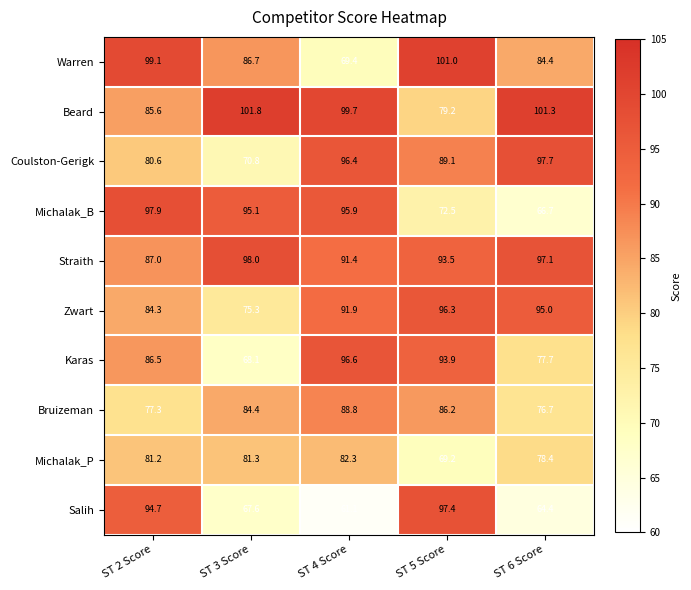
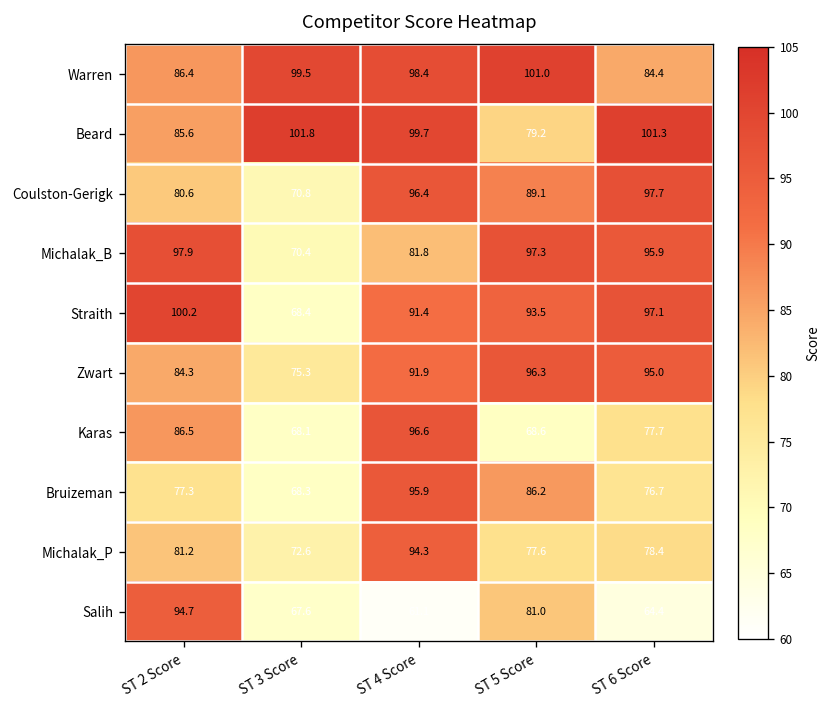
  {
    "Warren": {
-     "ST 2 Score": 99.1,
-     "ST 3 Score": 86.7,
-     "ST 4 Score": 69.4,
+     "ST 2 Score": 86.4,
+     "ST 3 Score": 99.5,
+     "ST 4 Score": 98.4,
      "ST 5 Score": 101.0,
      "ST 6 Score": 84.4
    },
    "Beard": {
      "ST 2 Score": 85.6,
      "ST 3 Score": 101.8,
      "ST 4 Score": 99.7,
      "ST 5 Score": 79.2,
      "ST 6 Score": 101.3
    },
    "Coulston-Gerigk": {
      "ST 2 Score": 80.6,
      "ST 3 Score": 70.8,
      "ST 4 Score": 96.4,
      "ST 5 Score": 89.1,
      "ST 6 Score": 97.7
    },
    "Michalak_B": {
      "ST 2 Score": 97.9,
-     "ST 3 Score": 95.1,
-     "ST 4 Score": 95.9,
-     "ST 5 Score": 72.5,
-     "ST 6 Score": 66.7
+     "ST 3 Score": 70.4,
+     "ST 4 Score": 81.8,
+     "ST 5 Score": 97.3,
+     "ST 6 Score": 95.9
    },
    "Straith": {
-     "ST 2 Score": 87.0,
-     "ST 3 Score": 98.0,
+     "ST 2 Score": 100.2,
+     "ST 3 Score": 68.4,
      "ST 4 Score": 91.4,
      "ST 5 Score": 93.5,
      "ST 6 Score": 97.1
    },
    "Zwart": {
      "ST 2 Score": 84.3,
      "ST 3 Score": 75.3,
      "ST 4 Score": 91.9,
      "ST 5 Score": 96.3,
      "ST 6 Score": 95.0
    },
    "Karas": {
      "ST 2 Score": 86.5,
      "ST 3 Score": 68.1,
      "ST 4 Score": 96.6,
-     "ST 5 Score": 93.9,
+     "ST 5 Score": 68.6,
      "ST 6 Score": 77.7
    },
    "Bruizeman": {
      "ST 2 Score": 77.3,
-     "ST 3 Score": 84.4,
-     "ST 4 Score": 88.8,
+     "ST 3 Score": 68.3,
+     "ST 4 Score": 95.9,
      "ST 5 Score": 86.2,
      "ST 6 Score": 76.7
    },
    "Michalak_P": {
      "ST 2 Score": 81.2,
-     "ST 3 Score": 81.3,
-     "ST 4 Score": 82.3,
-     "ST 5 Score": 69.2,
+     "ST 3 Score": 72.6,
+     "ST 4 Score": 94.3,
+     "ST 5 Score": 77.6,
      "ST 6 Score": 78.4
    },
    "Salih": {
      "ST 2 Score": 94.7,
      "ST 3 Score": 67.6,
-     "ST 5 Score": 97.4
+     "ST 5 Score": 81.0
    }
  }
